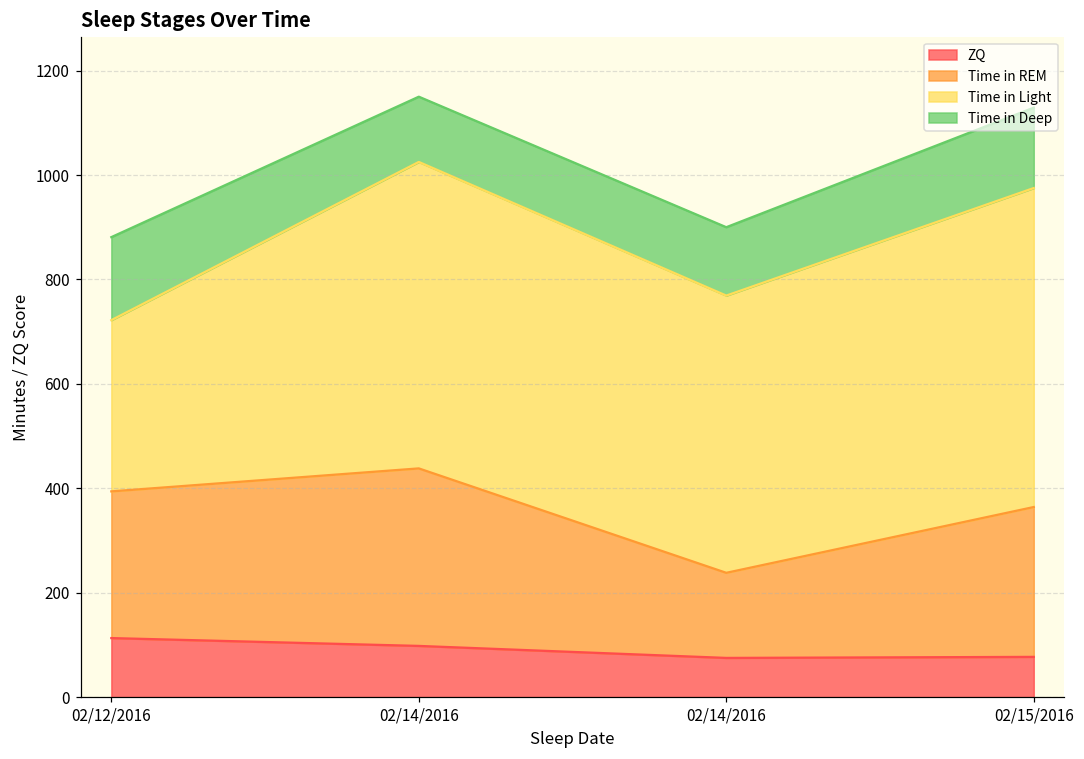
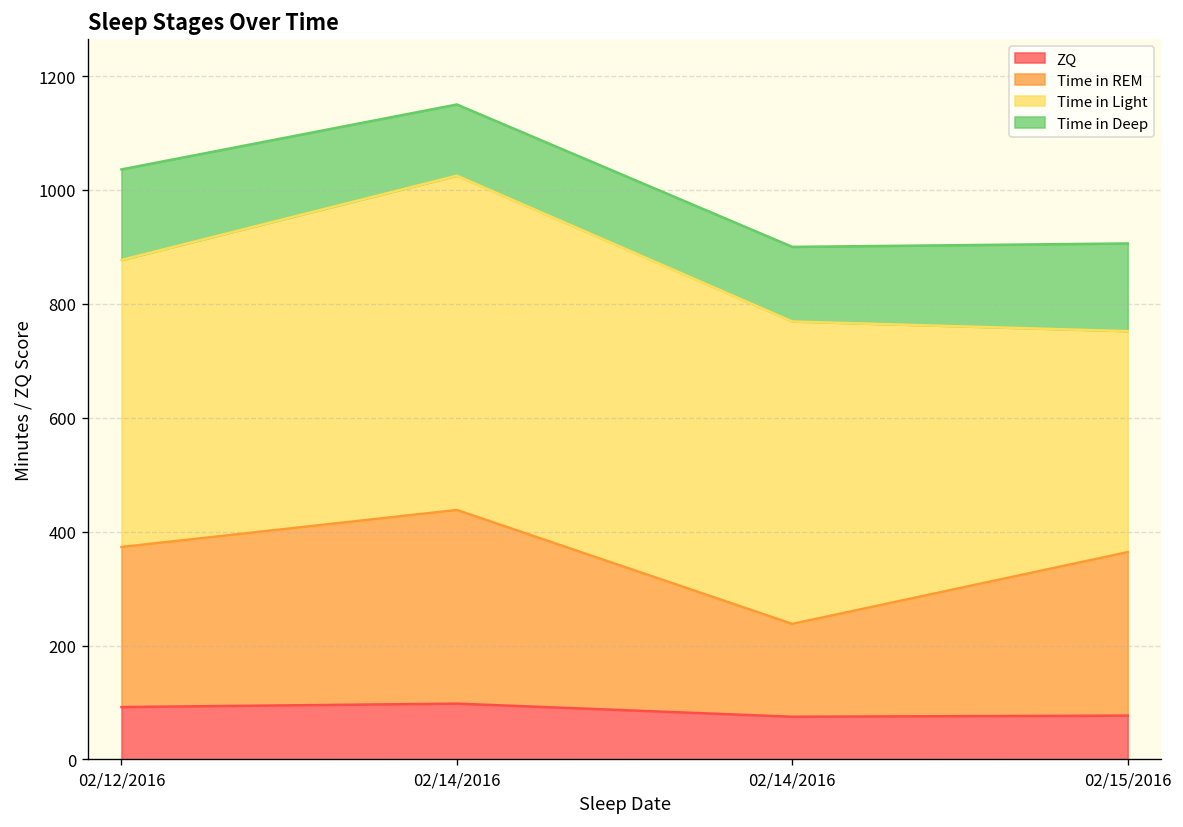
  {
    "ZQ": {
-     "02/12/2016": 110,
+     "02/12/2016": 90,
      "02/15/2016": 80
    },
    "Time in REM": {
      "02/12/2016": 280,
      "02/15/2016": 290
    },
    "Time in Light": {
-     "02/12/2016": 330,
-     "02/15/2016": 610
+     "02/12/2016": 500,
+     "02/15/2016": 390
    },
    "Time in Deep": {
      "02/12/2016": 160
    }
  }
